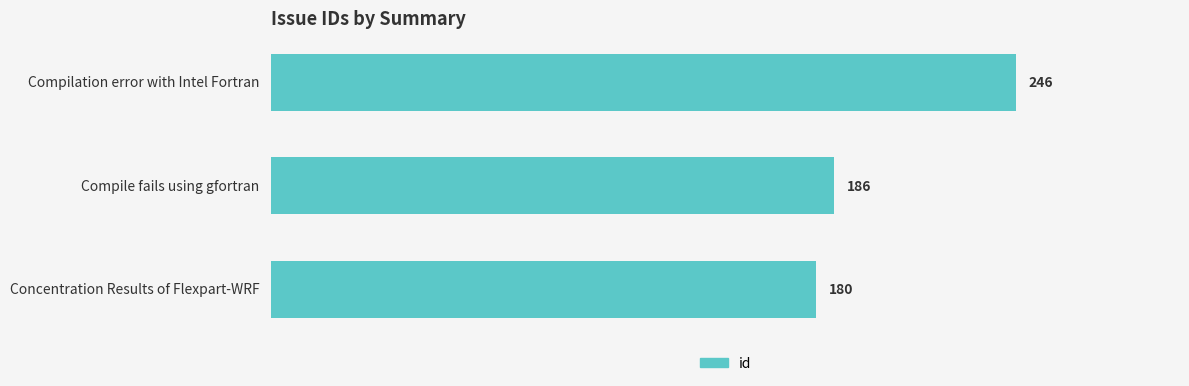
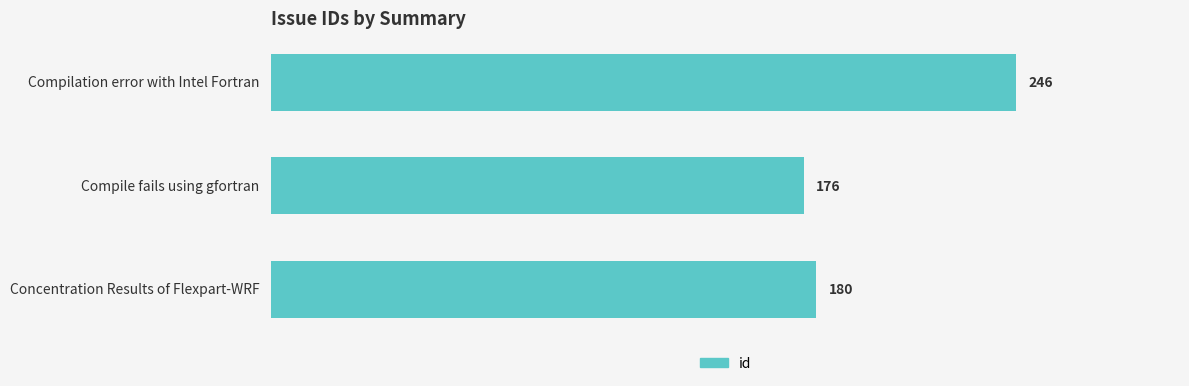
  {
    "Compilation error with Intel Fortran": 246,
-   "Compile fails using gfortran": 186,
+   "Compile fails using gfortran": 176,
    "Concentration Results of Flexpart-WRF": 180
  }
